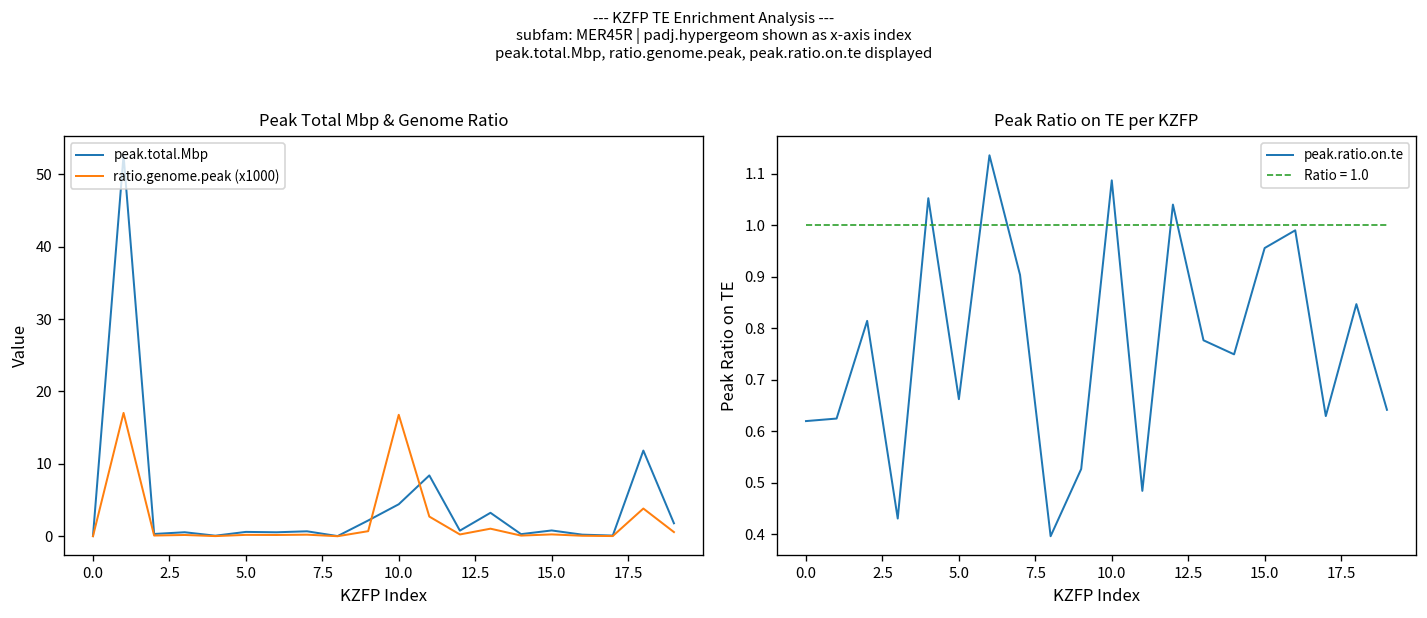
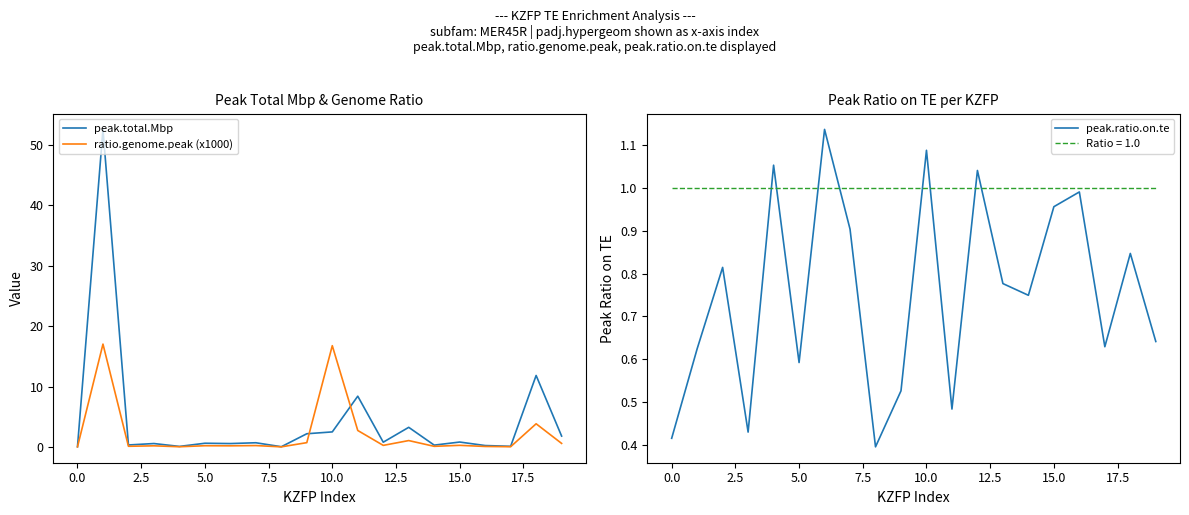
  {
    "Peak Total Mbp & Genome Ratio": {
      "peak.total.Mbp": {
-       "10.0": 4,
+       "10.0": 2,
        "15.0": 1
      },
      "ratio.genome.peak (x1000)": {
        "10.0": 17,
        "15.0": 0
      }
    },
    "Peak Ratio on TE per KZFP": {
      "peak.ratio.on.te": {
-       "0.0": 0.62,
-       "5.0": 0.66,
+       "0.0": 0.42,
+       "5.0": 0.59,
        "10.0": 1.09,
        "15.0": 0.96
      },
      "Ratio = 1.0": {
        "0.0": 1.00,
        "5.0": 1.00,
        "10.0": 1.00,
        "15.0": 1.00
      }
    }
  }
